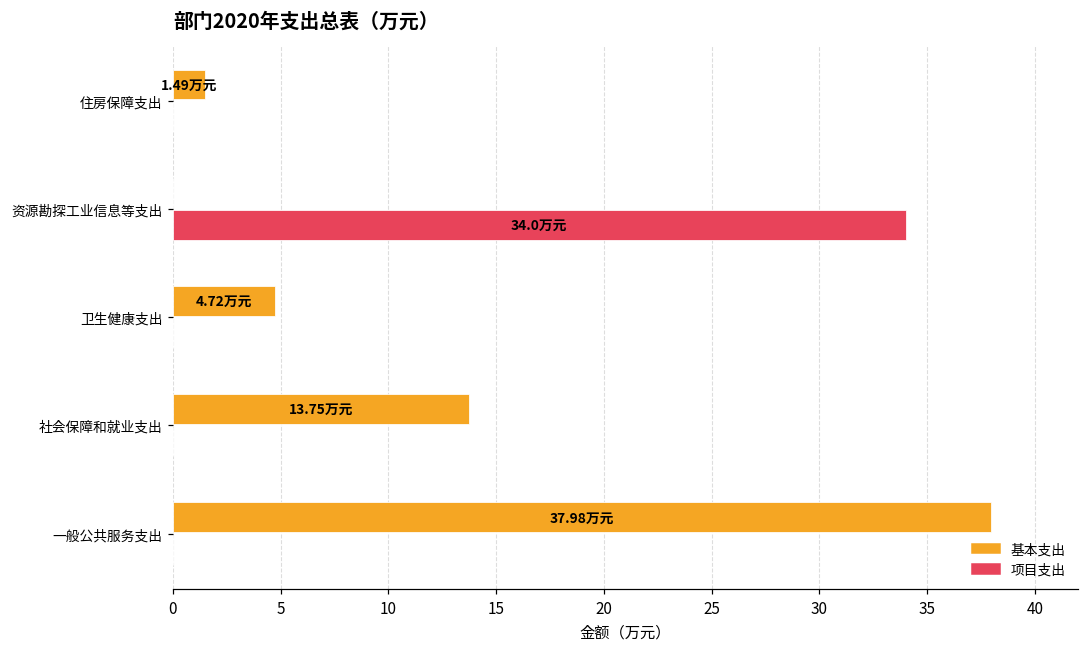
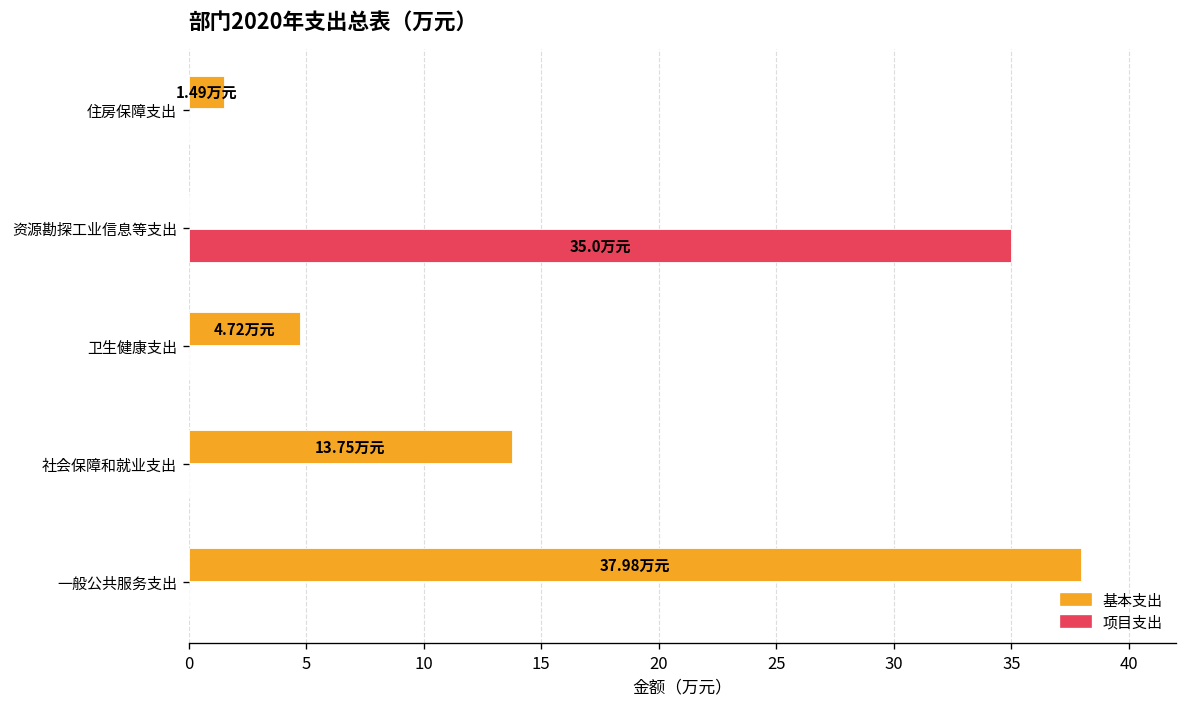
  {
    "基本支出": {
      "住房保障支出": 1.49,
      "卫生健康支出": 4.72,
      "社会保障和就业支出": 13.75,
      "一般公共服务支出": 37.98
    },
    "项目支出": {
-     "资源勘探工业信息等支出": 34.0
+     "资源勘探工业信息等支出": 35.0
    }
  }
